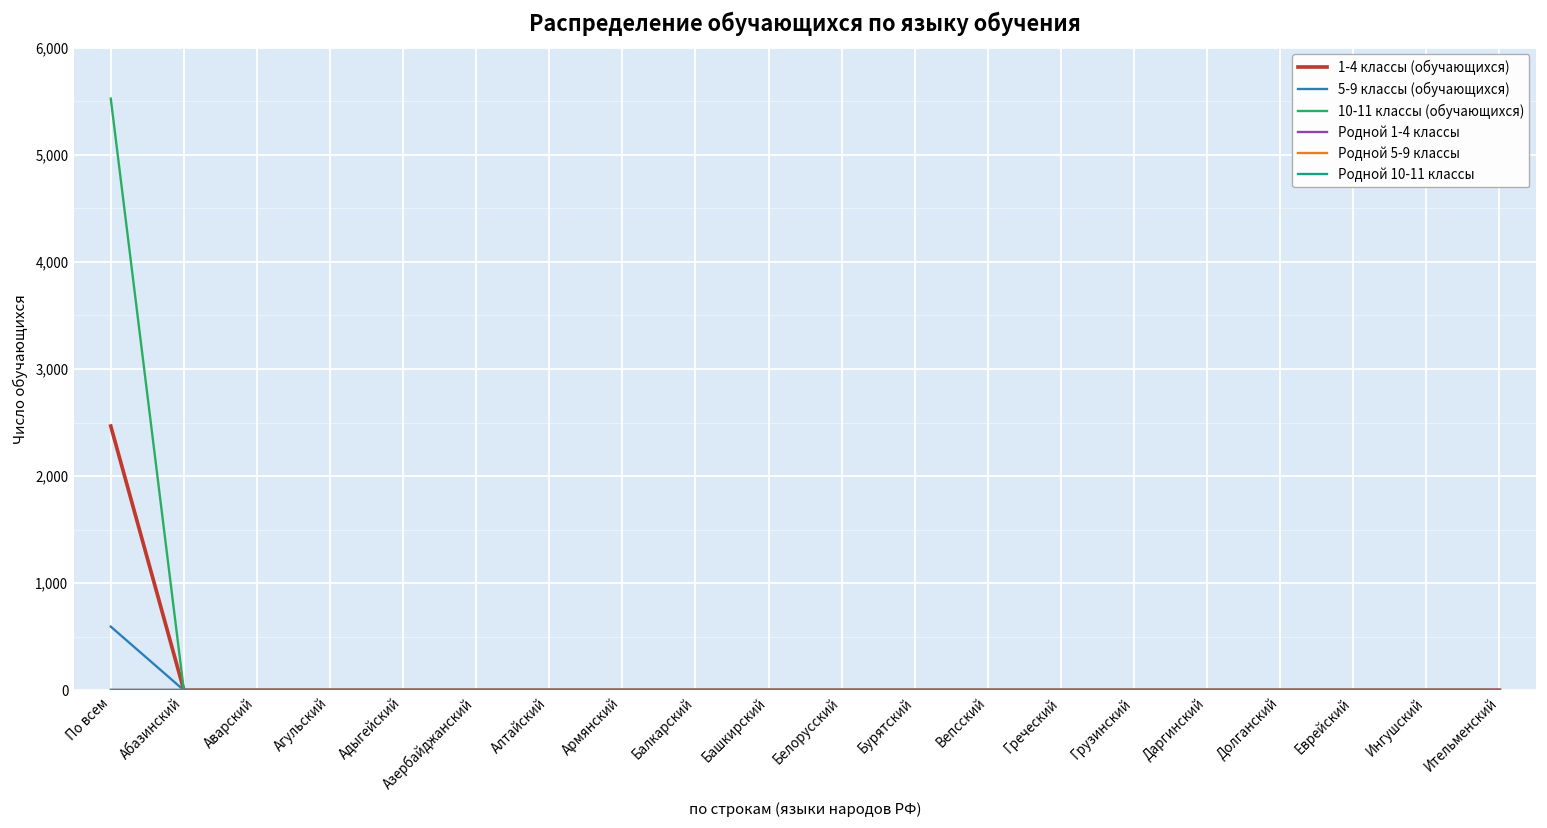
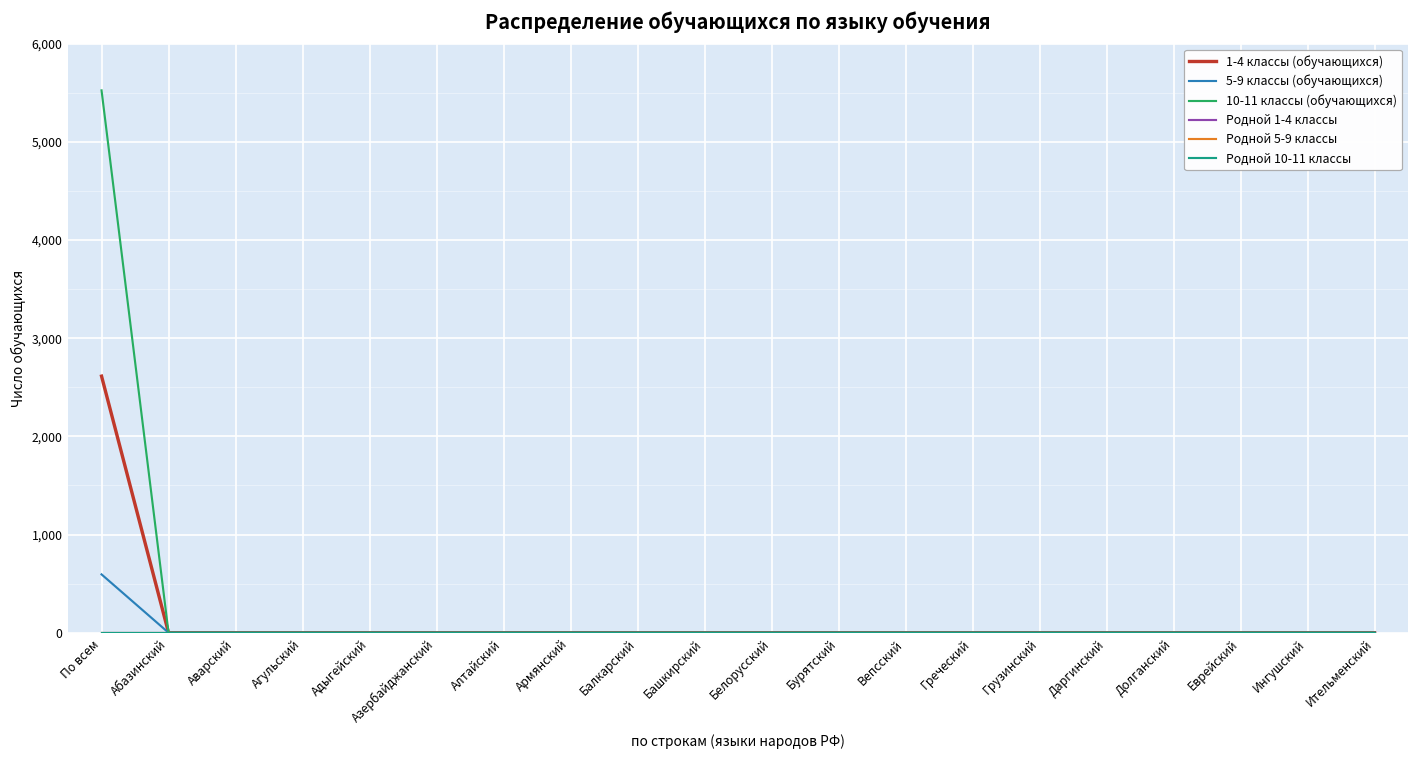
  {
    "1-4 классы (обучающихся)": {
-     "По всем": "2,500"
+     "По всем": "2,600"
    },
    "5-9 классы (обучающихся)": {
      "По всем": "600"
    }
  }
